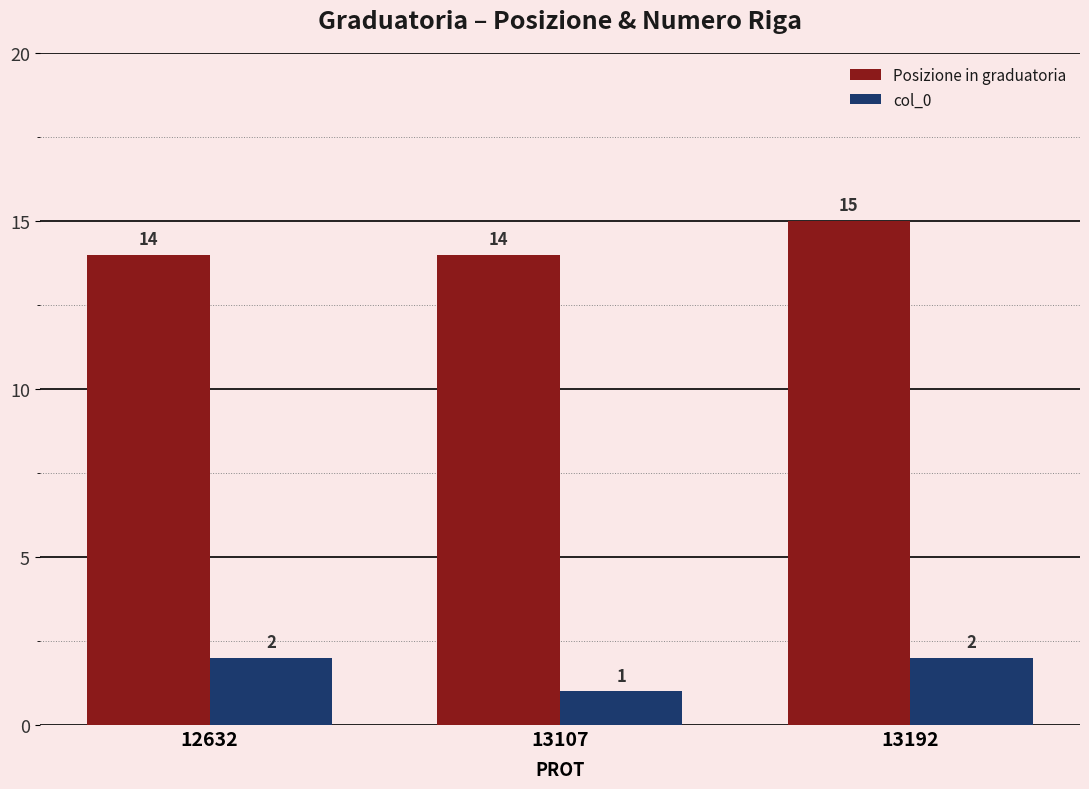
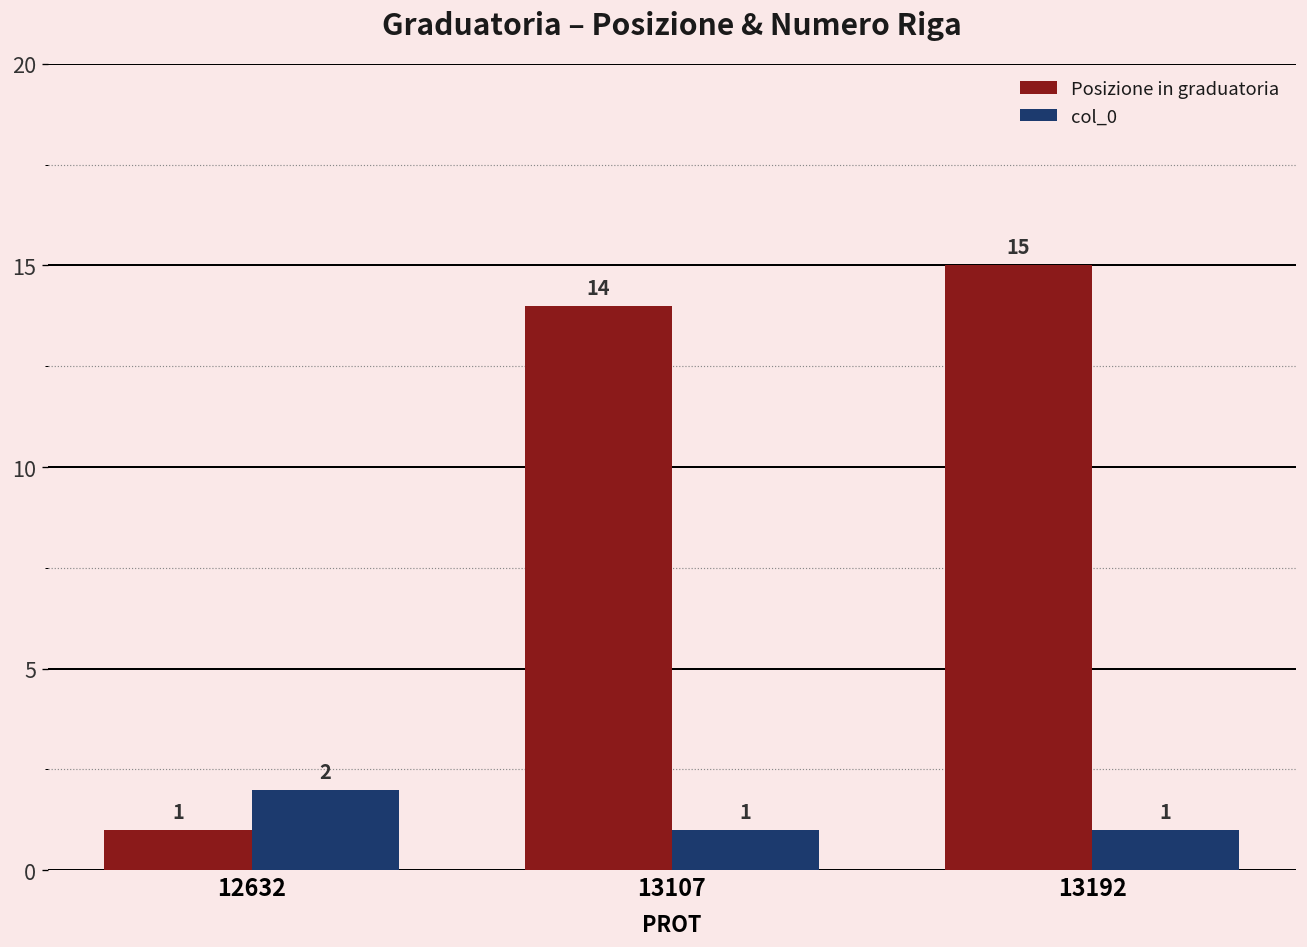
  {
    "Posizione in graduatoria": {
-     "12632": 14,
+     "12632": 1,
      "13107": 14,
      "13192": 15
    },
    "col_0": {
      "12632": 2,
      "13107": 1,
-     "13192": 2
+     "13192": 1
    }
  }
